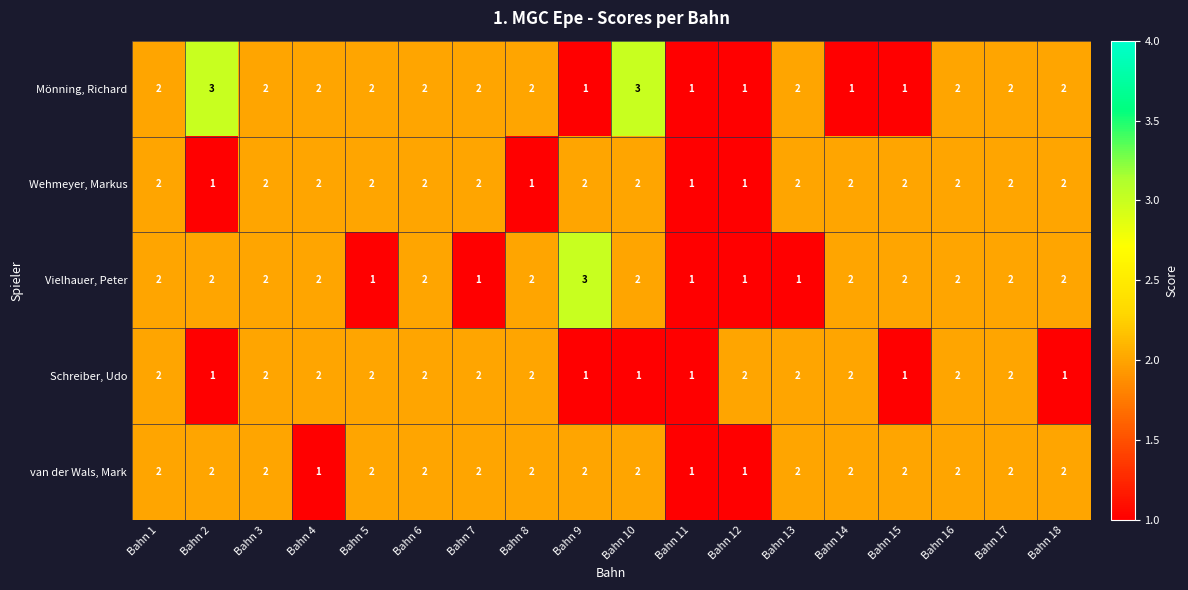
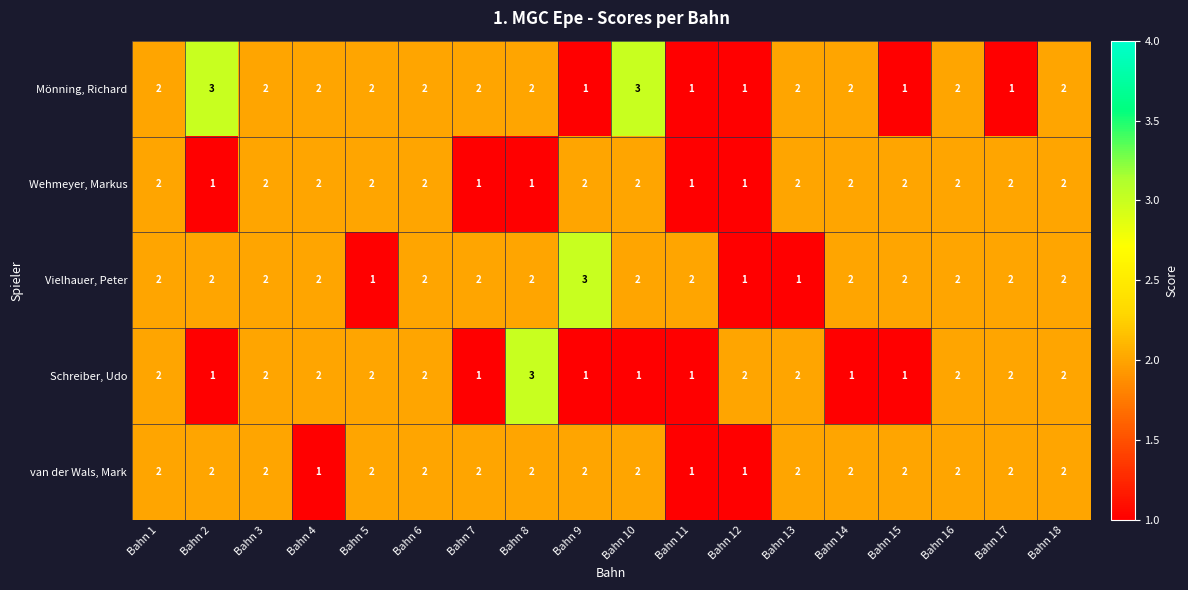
  {
    "Mönning, Richard": {
      "Bahn 1": 2,
      "Bahn 2": 3,
      "Bahn 3": 2,
      "Bahn 4": 2,
      "Bahn 5": 2,
      "Bahn 6": 2,
      "Bahn 7": 2,
      "Bahn 8": 2,
      "Bahn 9": 1,
      "Bahn 10": 3,
      "Bahn 11": 1,
      "Bahn 12": 1,
      "Bahn 13": 2,
-     "Bahn 14": 1,
+     "Bahn 14": 2,
      "Bahn 15": 1,
      "Bahn 16": 2,
-     "Bahn 17": 2,
+     "Bahn 17": 1,
      "Bahn 18": 2
    },
    "Wehmeyer, Markus": {
      "Bahn 1": 2,
      "Bahn 2": 1,
      "Bahn 3": 2,
      "Bahn 4": 2,
      "Bahn 5": 2,
      "Bahn 6": 2,
-     "Bahn 7": 2,
+     "Bahn 7": 1,
      "Bahn 8": 1,
      "Bahn 9": 2,
      "Bahn 10": 2,
      "Bahn 11": 1,
      "Bahn 12": 1,
      "Bahn 13": 2,
      "Bahn 14": 2,
      "Bahn 15": 2,
      "Bahn 16": 2,
      "Bahn 17": 2,
      "Bahn 18": 2
    },
    "Vielhauer, Peter": {
      "Bahn 1": 2,
      "Bahn 2": 2,
      "Bahn 3": 2,
      "Bahn 4": 2,
      "Bahn 5": 1,
      "Bahn 6": 2,
-     "Bahn 7": 1,
+     "Bahn 7": 2,
      "Bahn 8": 2,
      "Bahn 9": 3,
      "Bahn 10": 2,
-     "Bahn 11": 1,
+     "Bahn 11": 2,
      "Bahn 12": 1,
      "Bahn 13": 1,
      "Bahn 14": 2,
      "Bahn 15": 2,
      "Bahn 16": 2,
      "Bahn 17": 2,
      "Bahn 18": 2
    },
    "Schreiber, Udo": {
      "Bahn 1": 2,
      "Bahn 2": 1,
      "Bahn 3": 2,
      "Bahn 4": 2,
      "Bahn 5": 2,
      "Bahn 6": 2,
-     "Bahn 7": 2,
-     "Bahn 8": 2,
+     "Bahn 7": 1,
+     "Bahn 8": 3,
      "Bahn 9": 1,
      "Bahn 10": 1,
      "Bahn 11": 1,
      "Bahn 12": 2,
      "Bahn 13": 2,
-     "Bahn 14": 2,
+     "Bahn 14": 1,
      "Bahn 15": 1,
      "Bahn 16": 2,
      "Bahn 17": 2,
-     "Bahn 18": 1
+     "Bahn 18": 2
    },
    "van der Wals, Mark": {
      "Bahn 1": 2,
      "Bahn 2": 2,
      "Bahn 3": 2,
      "Bahn 4": 1,
      "Bahn 5": 2,
      "Bahn 6": 2,
      "Bahn 7": 2,
      "Bahn 8": 2,
      "Bahn 9": 2,
      "Bahn 10": 2,
      "Bahn 11": 1,
      "Bahn 12": 1,
      "Bahn 13": 2,
      "Bahn 14": 2,
      "Bahn 15": 2,
      "Bahn 16": 2,
      "Bahn 17": 2,
      "Bahn 18": 2
    }
  }
